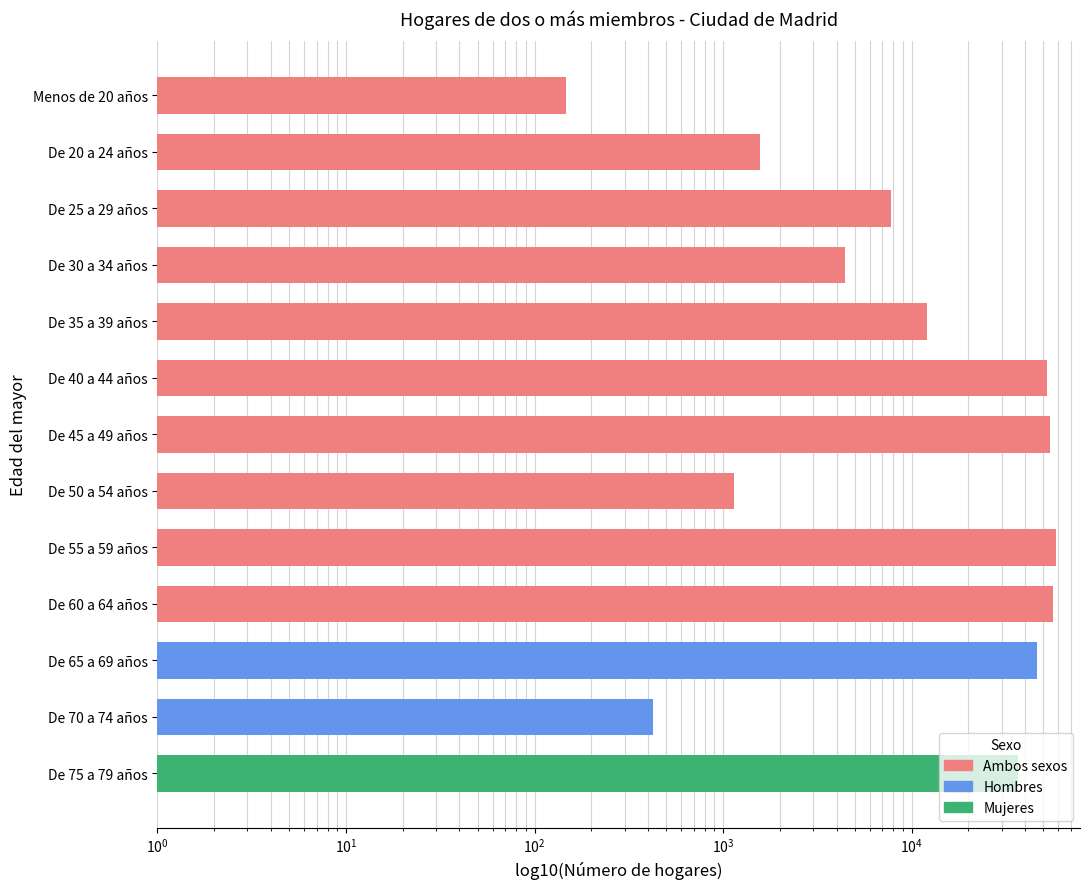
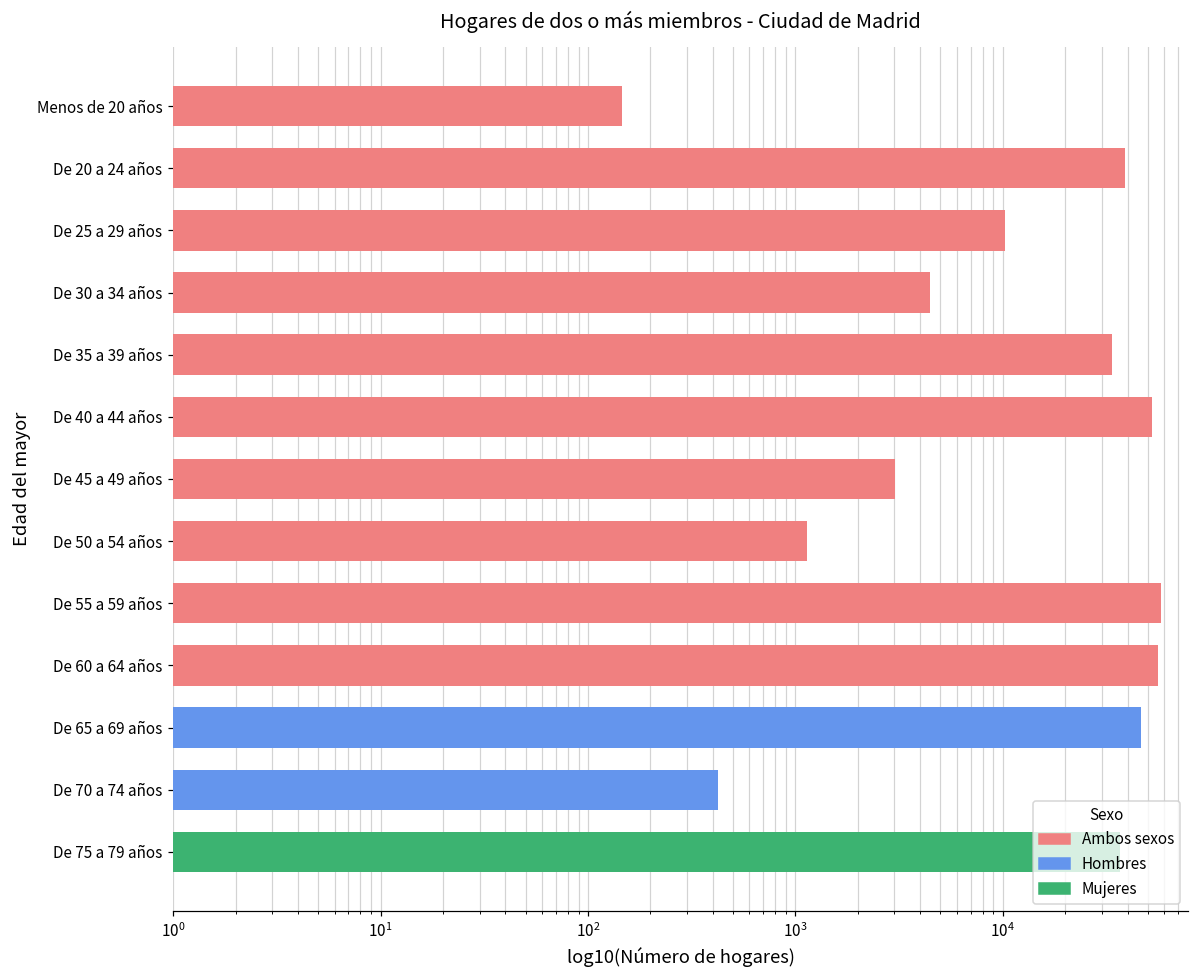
  {
    "Menos de 20 años": 150,
-   "De 20 a 24 años": 1600,
-   "De 25 a 29 años": 7800,
+   "De 20 a 24 años": 39000,
+   "De 25 a 29 años": 10000,
    "De 30 a 34 años": 4400,
-   "De 35 a 39 años": 12000,
+   "De 35 a 39 años": 34000,
    "De 40 a 44 años": 52000,
-   "De 45 a 49 años": 54000,
+   "De 45 a 49 años": 3000,
    "De 50 a 54 años": 1100,
    "De 55 a 59 años": 58000,
    "De 60 a 64 años": 56000,
    "De 65 a 69 años": 46000,
    "De 70 a 74 años": 420
  }
